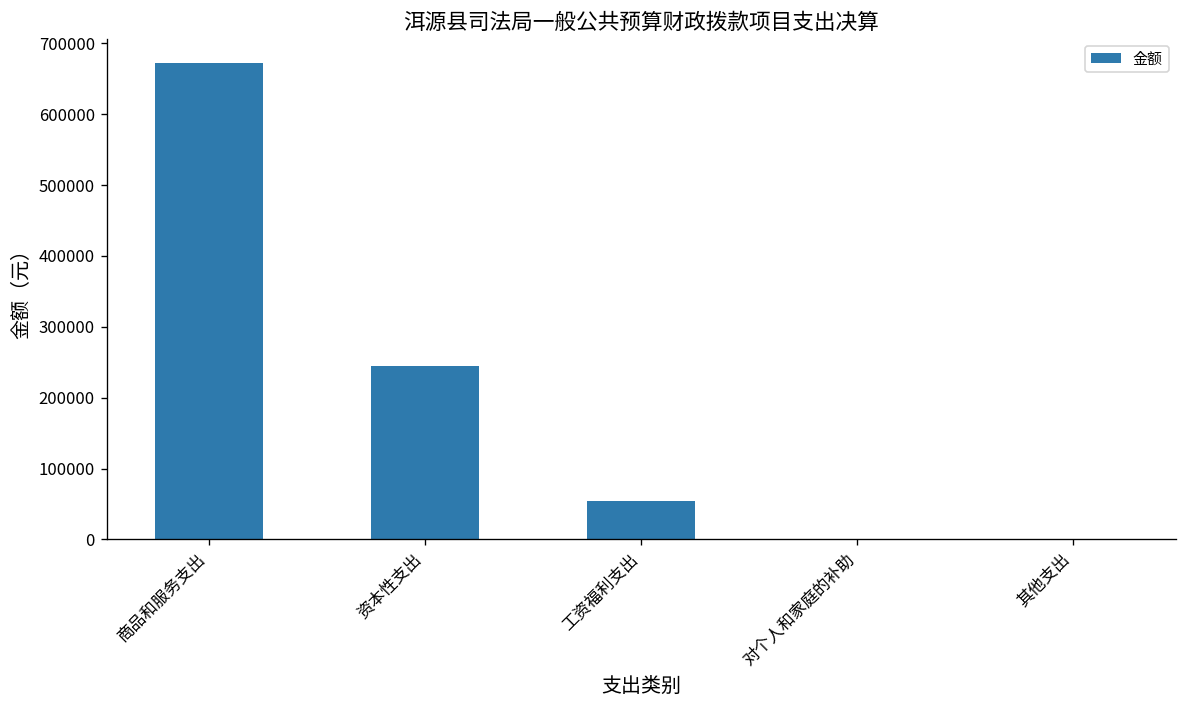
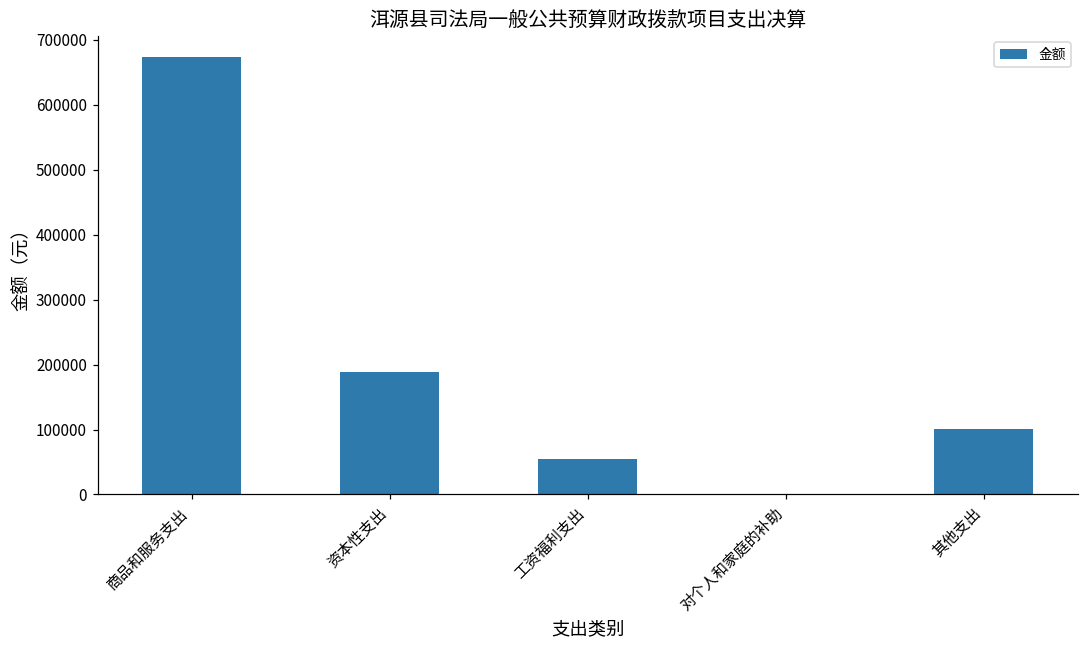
  {
    "商品和服务支出": 670000,
-   "资本性支出": 240000,
+   "资本性支出": 190000,
    "工资福利支出": 50000,
    "对个人和家庭的补助": 0,
-   "其他支出": 0
+   "其他支出": 100000
  }
